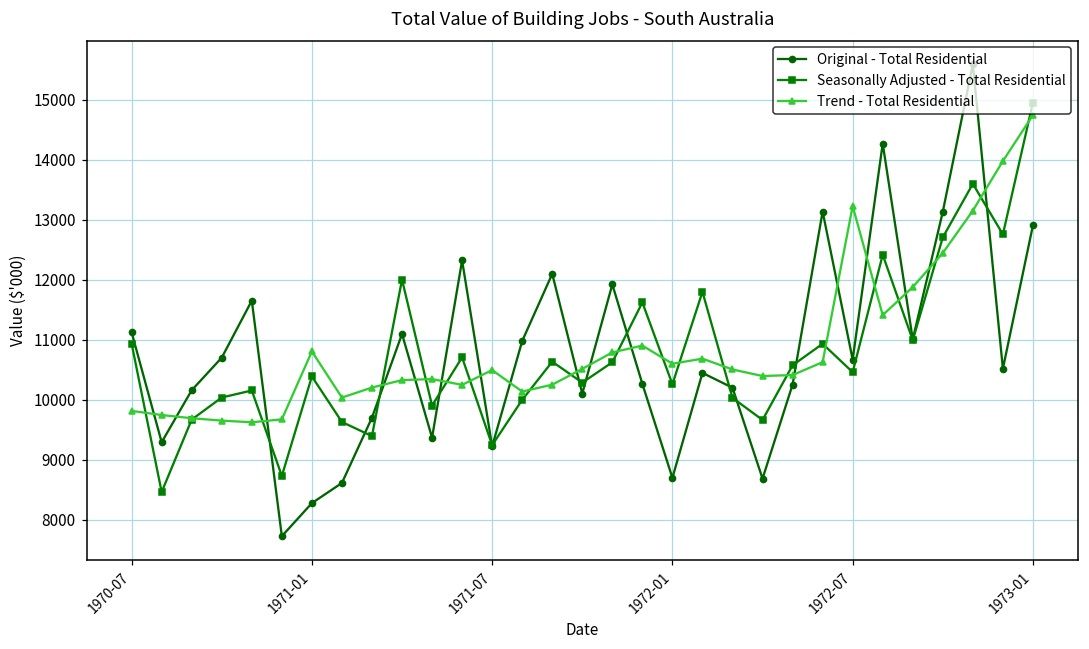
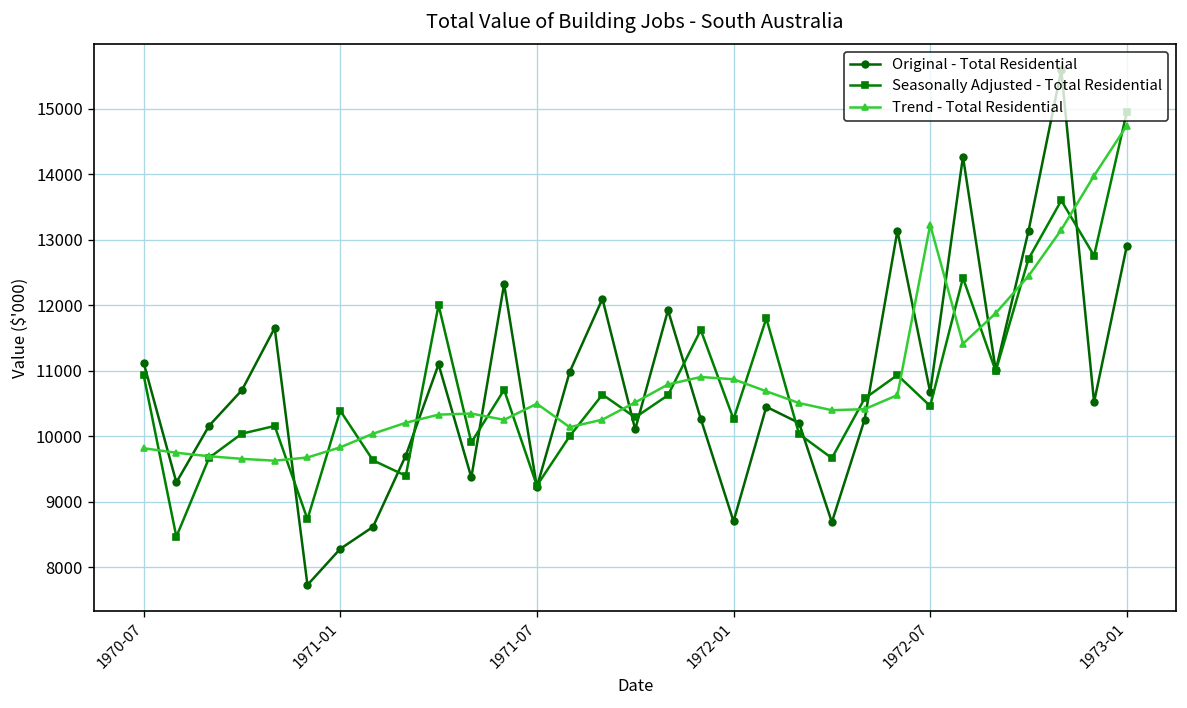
  {
    "Trend - Total Residential": {
      "1970-07": 9800,
-     "1971-01": 10800,
+     "1971-01": 9800,
      "1971-07": 10500,
-     "1972-01": 10600,
+     "1972-01": 10900,
      "1972-07": 13200
    }
  }
